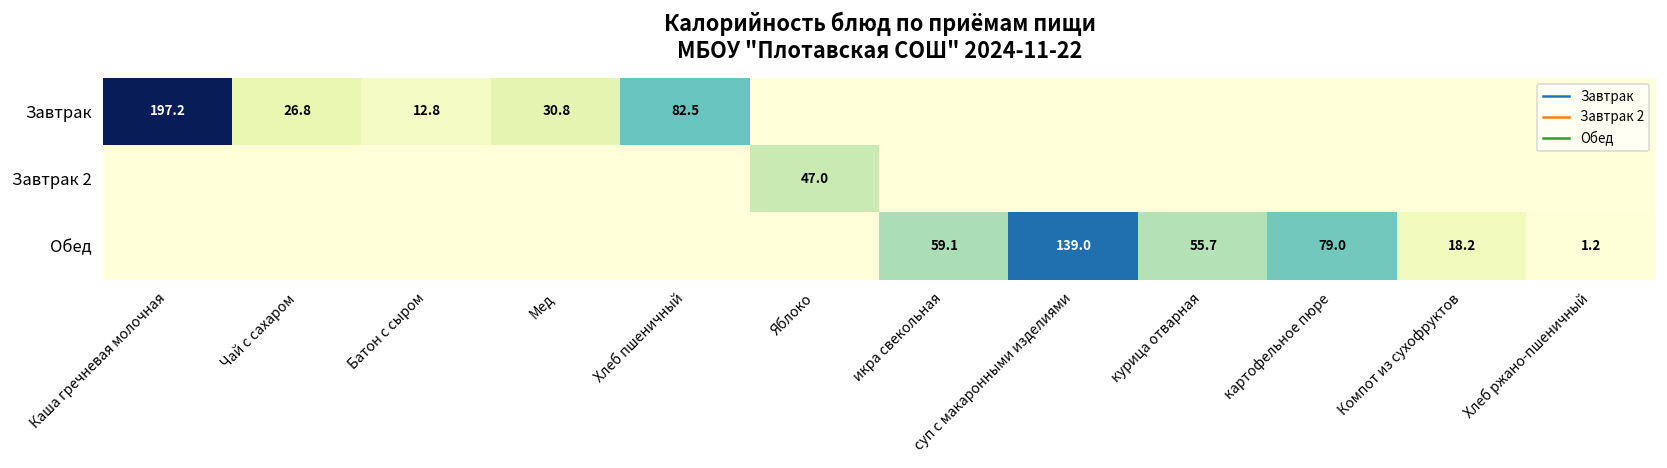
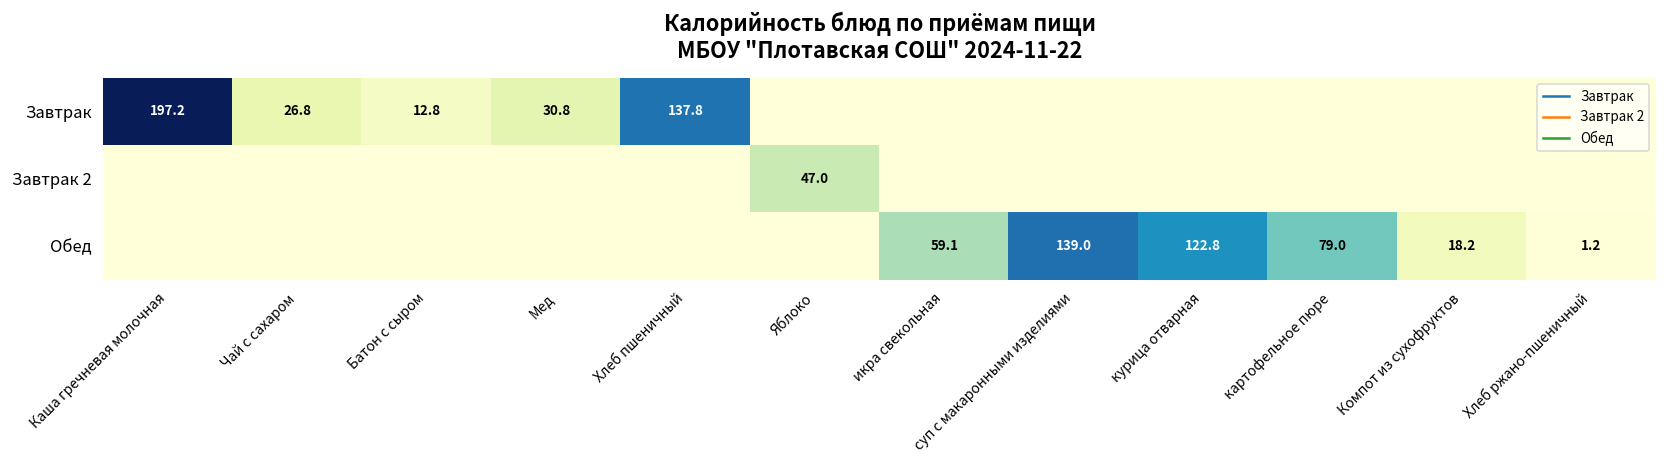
  {
    "Завтрак": {
      "Каша гречневая молочная": 197.2,
      "Чай с сахаром": 26.8,
      "Батон с сыром": 12.8,
      "Мед": 30.8,
-     "Хлеб пшеничный": 82.5
+     "Хлеб пшеничный": 137.8
    },
    "Завтрак 2": {
      "Яблоко": 47.0
    },
    "Обед": {
      "икра свекольная": 59.1,
      "суп с макаронными изделиями": 139.0,
-     "курица отварная": 55.7,
+     "курица отварная": 122.8,
      "картофельное пюре": 79.0,
      "Компот из сухофруктов": 18.2,
      "Хлеб ржано-пшеничный": 1.2
    }
  }
